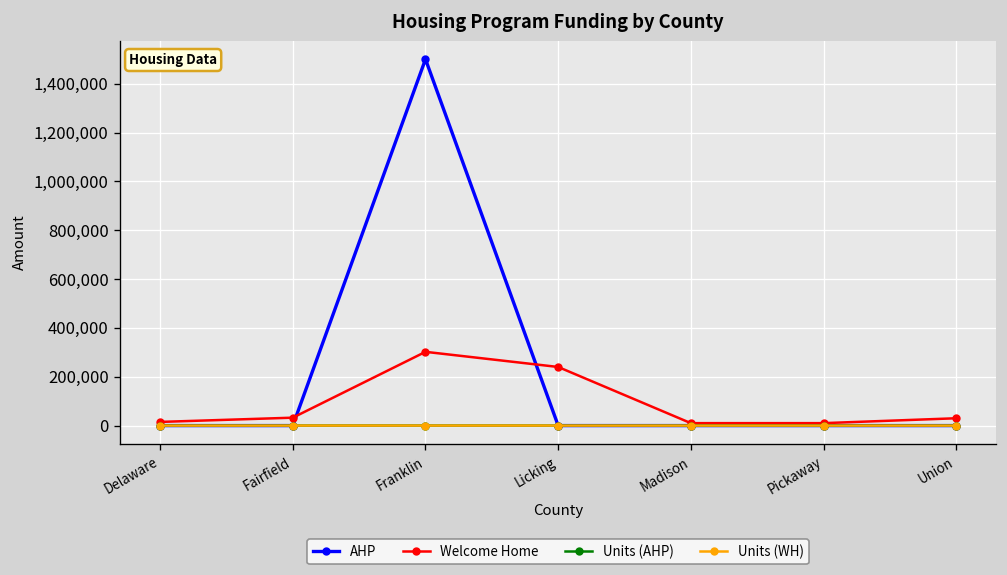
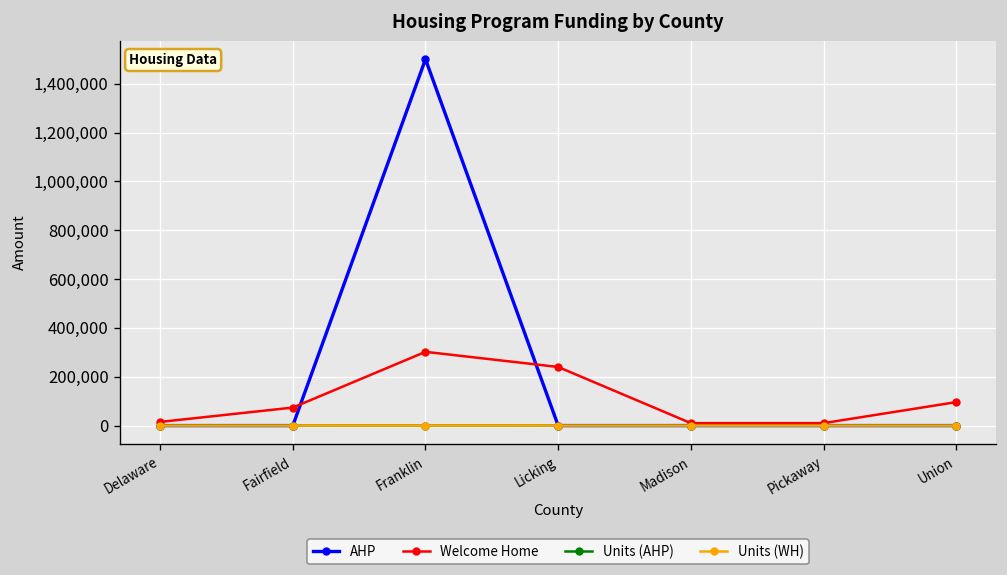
  {
    "AHP": {
      "Franklin": "1,500,000"
    },
    "Welcome Home": {
      "Delaware": "20,000",
-     "Fairfield": "30,000",
+     "Fairfield": "70,000",
      "Franklin": "300,000",
      "Licking": "240,000",
-     "Union": "30,000"
+     "Union": "100,000"
    },
    "Units (WH)": {
      "Franklin": "0"
    }
  }
